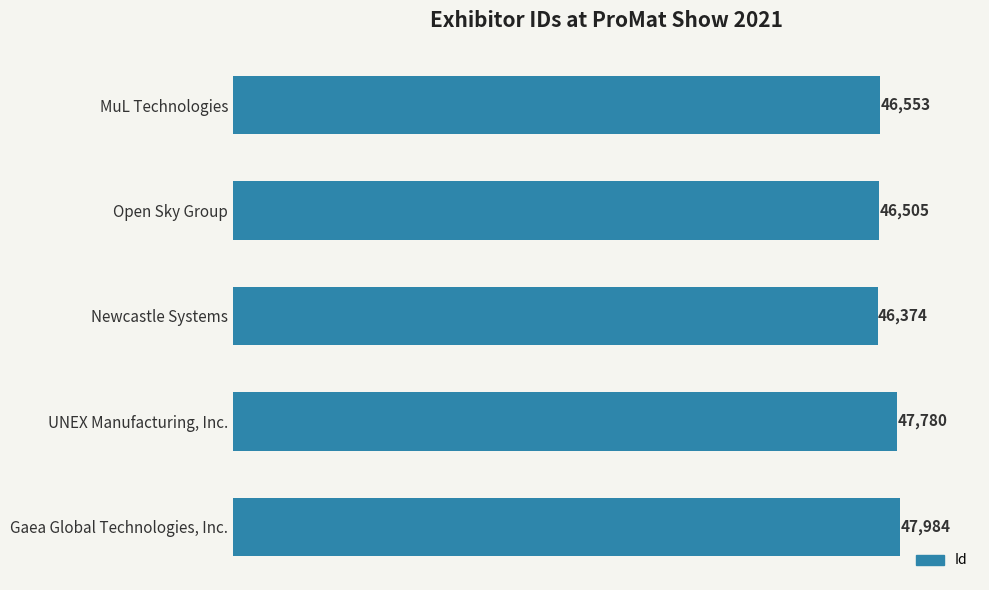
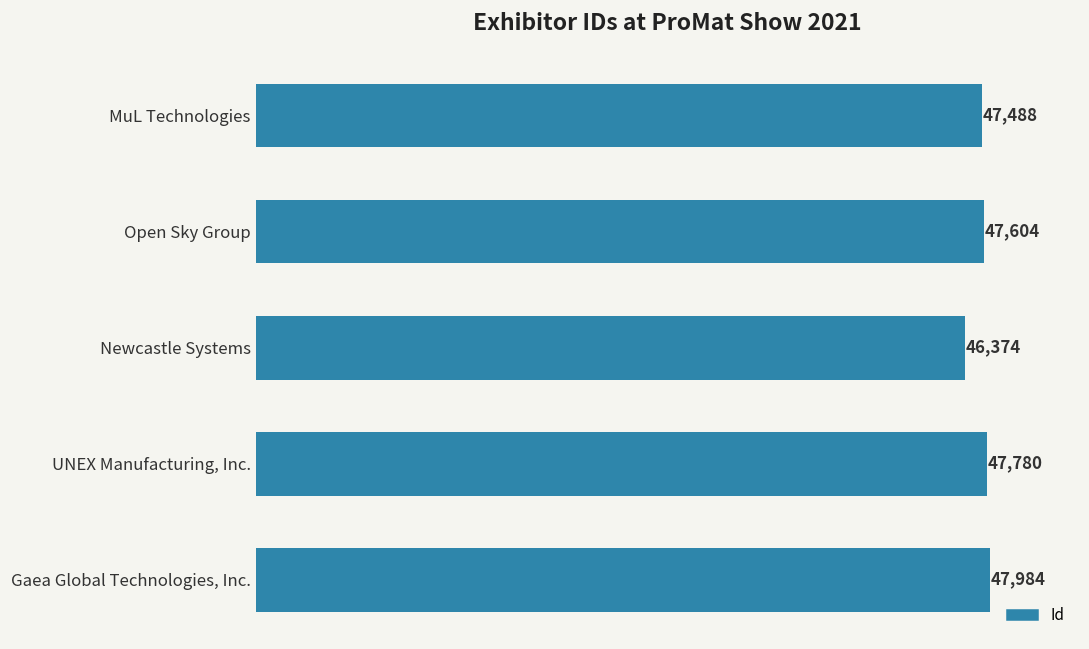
  {
-   "MuL Technologies": "46,553",
-   "Open Sky Group": "46,505",
+   "MuL Technologies": "47,488",
+   "Open Sky Group": "47,604",
    "Newcastle Systems": "46,374",
    "UNEX Manufacturing, Inc.": "47,780",
    "Gaea Global Technologies, Inc.": "47,984"
  }
